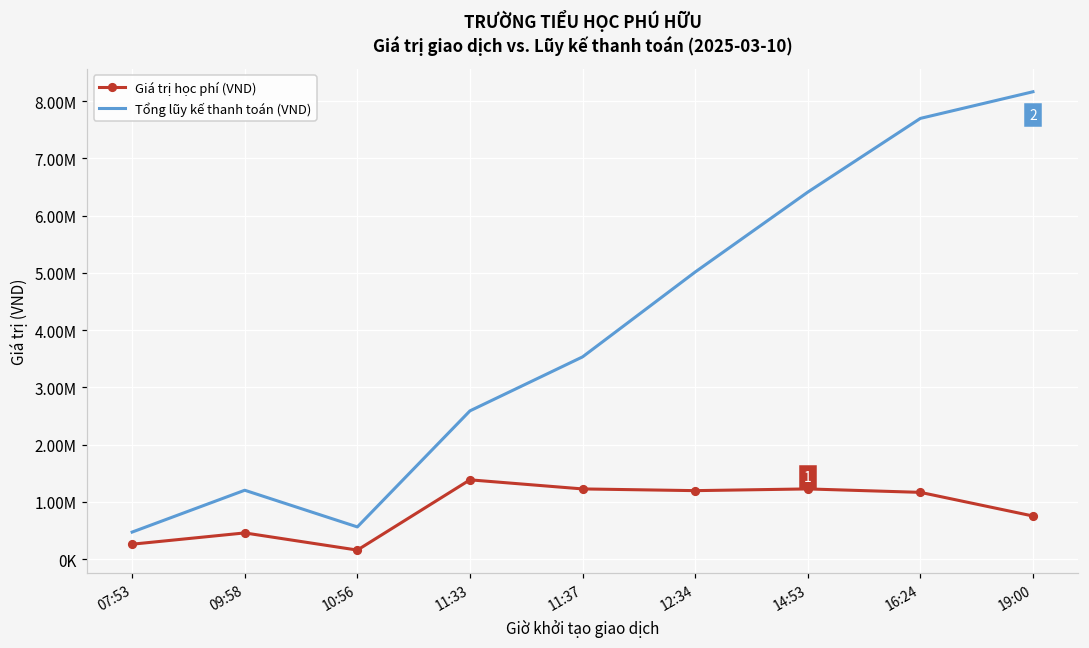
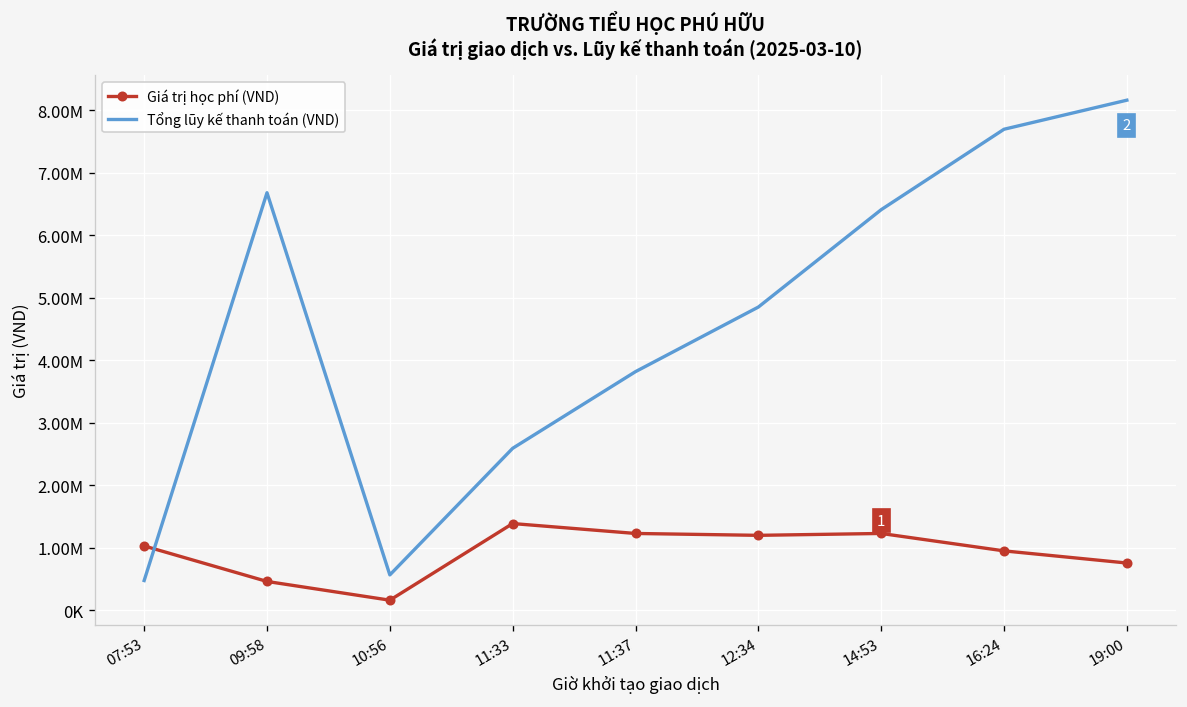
  {
    "Giá trị học phí (VND)": {
-     "07:53": 300000,
+     "07:53": 1000000,
      "09:58": 500000,
      "10:56": 200000,
      "11:33": 1400000,
      "11:37": 1200000,
      "12:34": 1200000,
-     "16:24": 1200000,
+     "16:24": 900000,
      "19:00": 800000
    },
    "Tổng lũy kế thanh toán (VND)": {
      "07:53": 500000,
-     "09:58": 1200000,
+     "09:58": 6700000,
      "10:56": 600000,
      "11:33": 2600000,
-     "11:37": 3500000,
-     "12:34": 5000000,
+     "11:37": 3800000,
+     "12:34": 4900000,
      "14:53": 6400000,
      "16:24": 7700000
    }
  }
